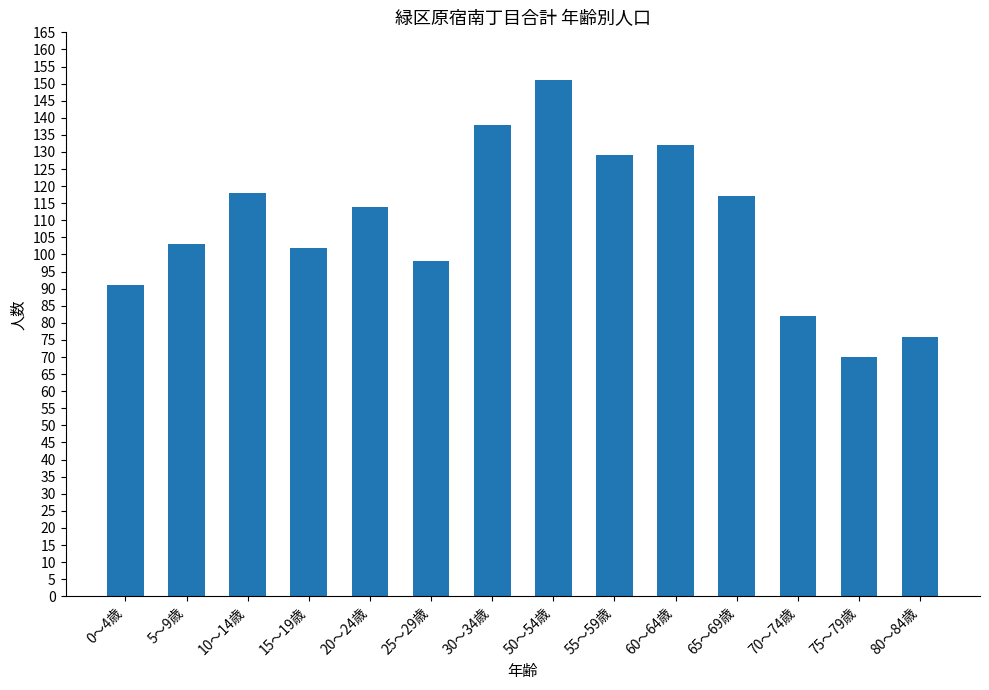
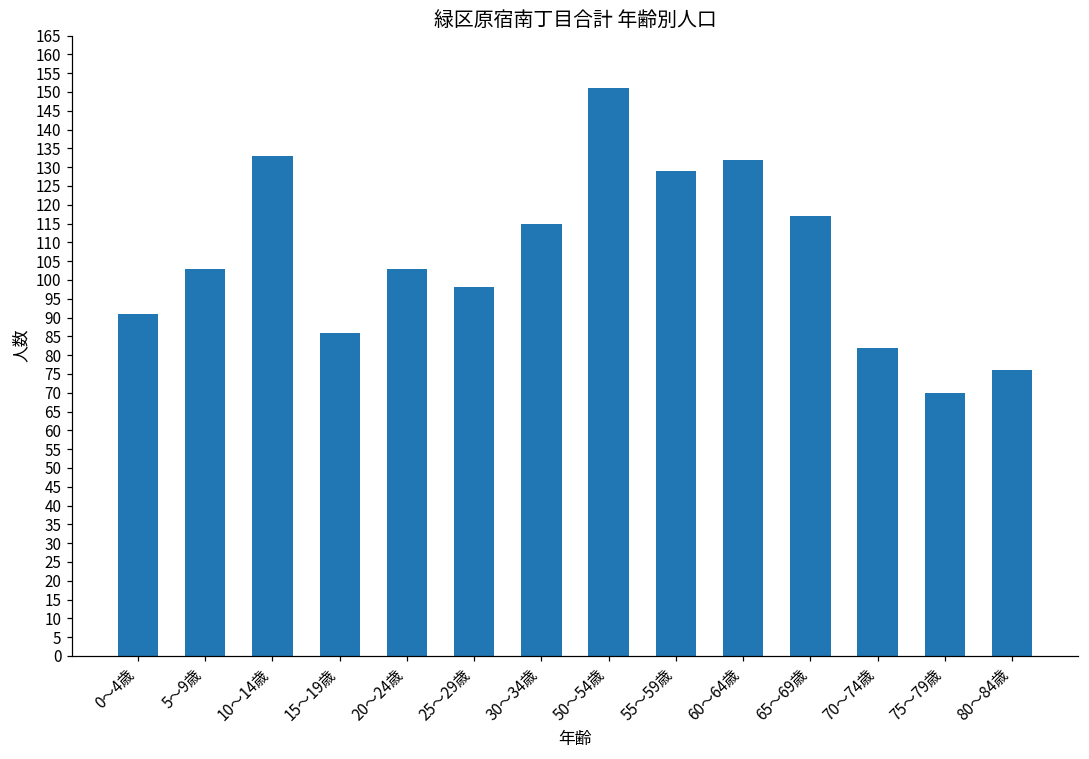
  {
    "0～4歳": 91,
    "5～9歳": 103,
-   "10～14歳": 118,
-   "15～19歳": 102,
-   "20～24歳": 114,
+   "10～14歳": 133,
+   "15～19歳": 86,
+   "20～24歳": 103,
    "25～29歳": 98,
-   "30～34歳": 138,
+   "30～34歳": 115,
    "50～54歳": 151,
    "55～59歳": 129,
    "60～64歳": 132,
    "65～69歳": 117,
    "70～74歳": 82,
    "75～79歳": 70,
    "80～84歳": 76
  }
